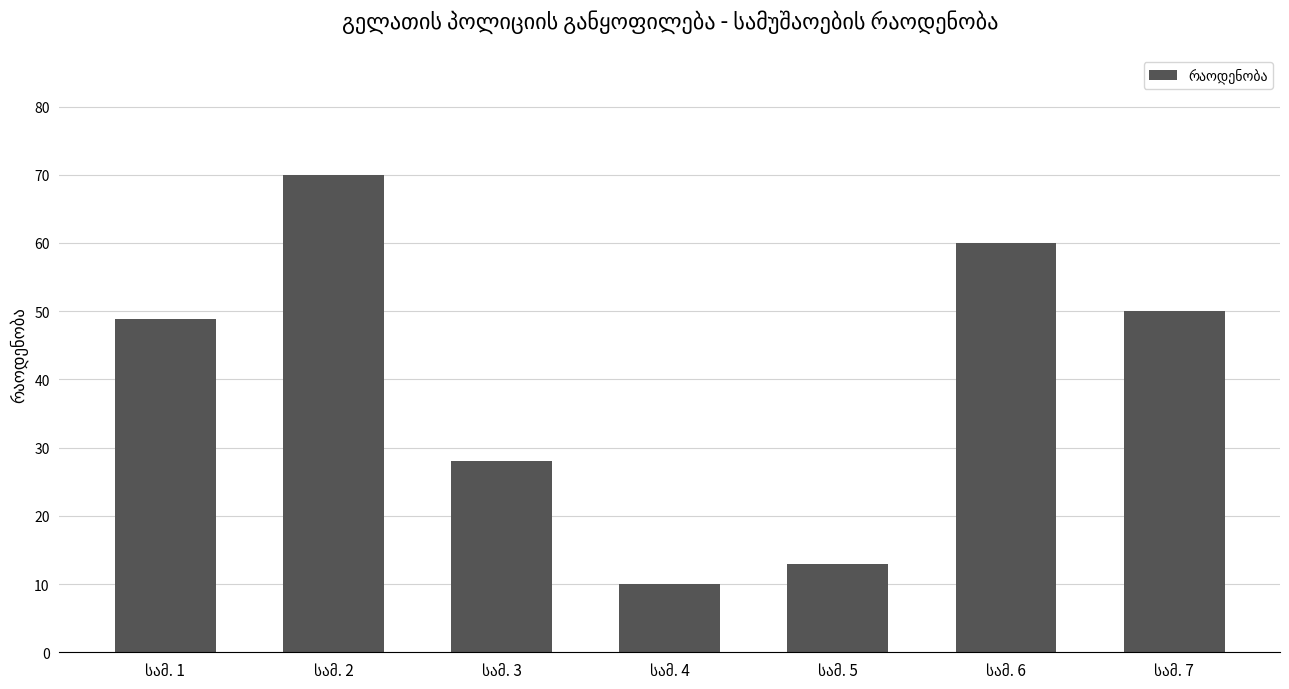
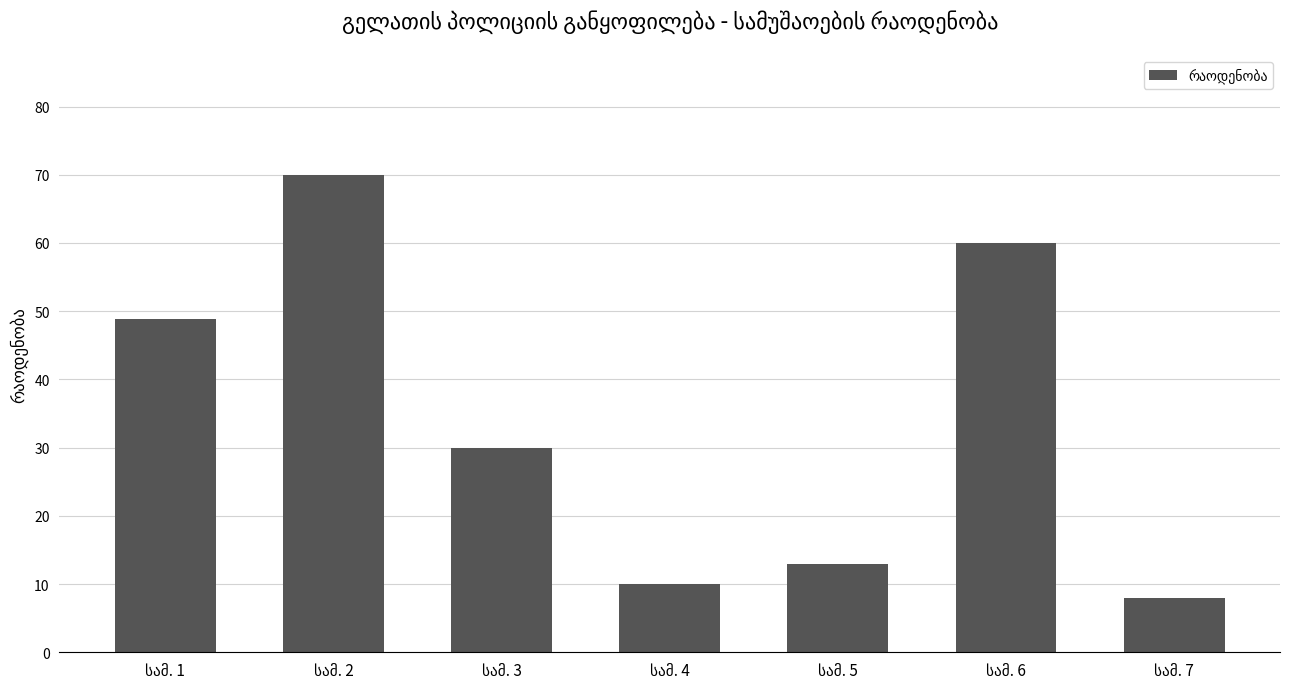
  {
    "სამ. 1": 49,
    "სამ. 2": 70,
-   "სამ. 3": 28,
+   "სამ. 3": 30,
    "სამ. 4": 10,
    "სამ. 5": 13,
    "სამ. 6": 60,
-   "სამ. 7": 50
+   "სამ. 7": 8
  }
